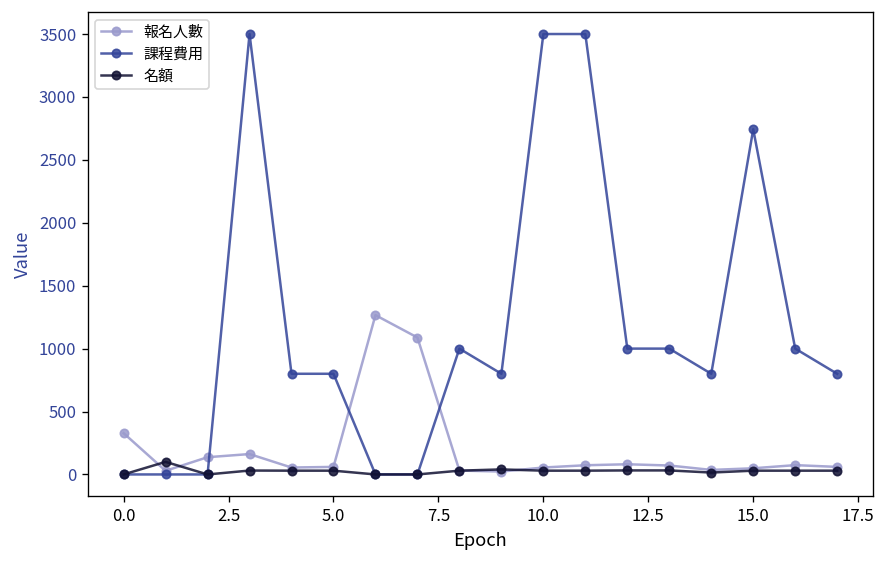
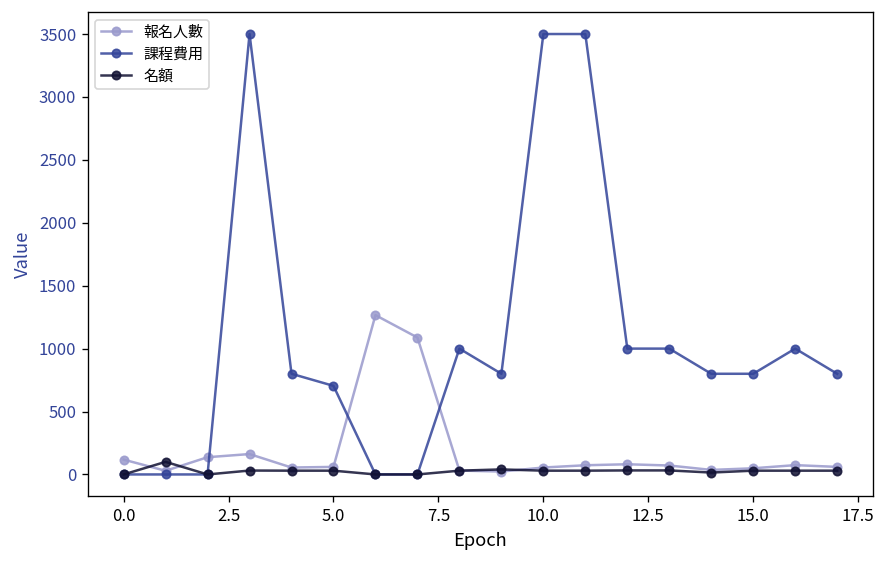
  {
    "報名人數": {
-     "0.0": 330,
+     "0.0": 120,
      "5.0": 60,
      "10.0": 60
    },
    "課程費用": {
-     "5.0": 800,
+     "5.0": 700,
      "10.0": 3500,
-     "15.0": 2740
+     "15.0": 800
    },
    "名額": {
      "5.0": 30,
      "10.0": 30
    }
  }
